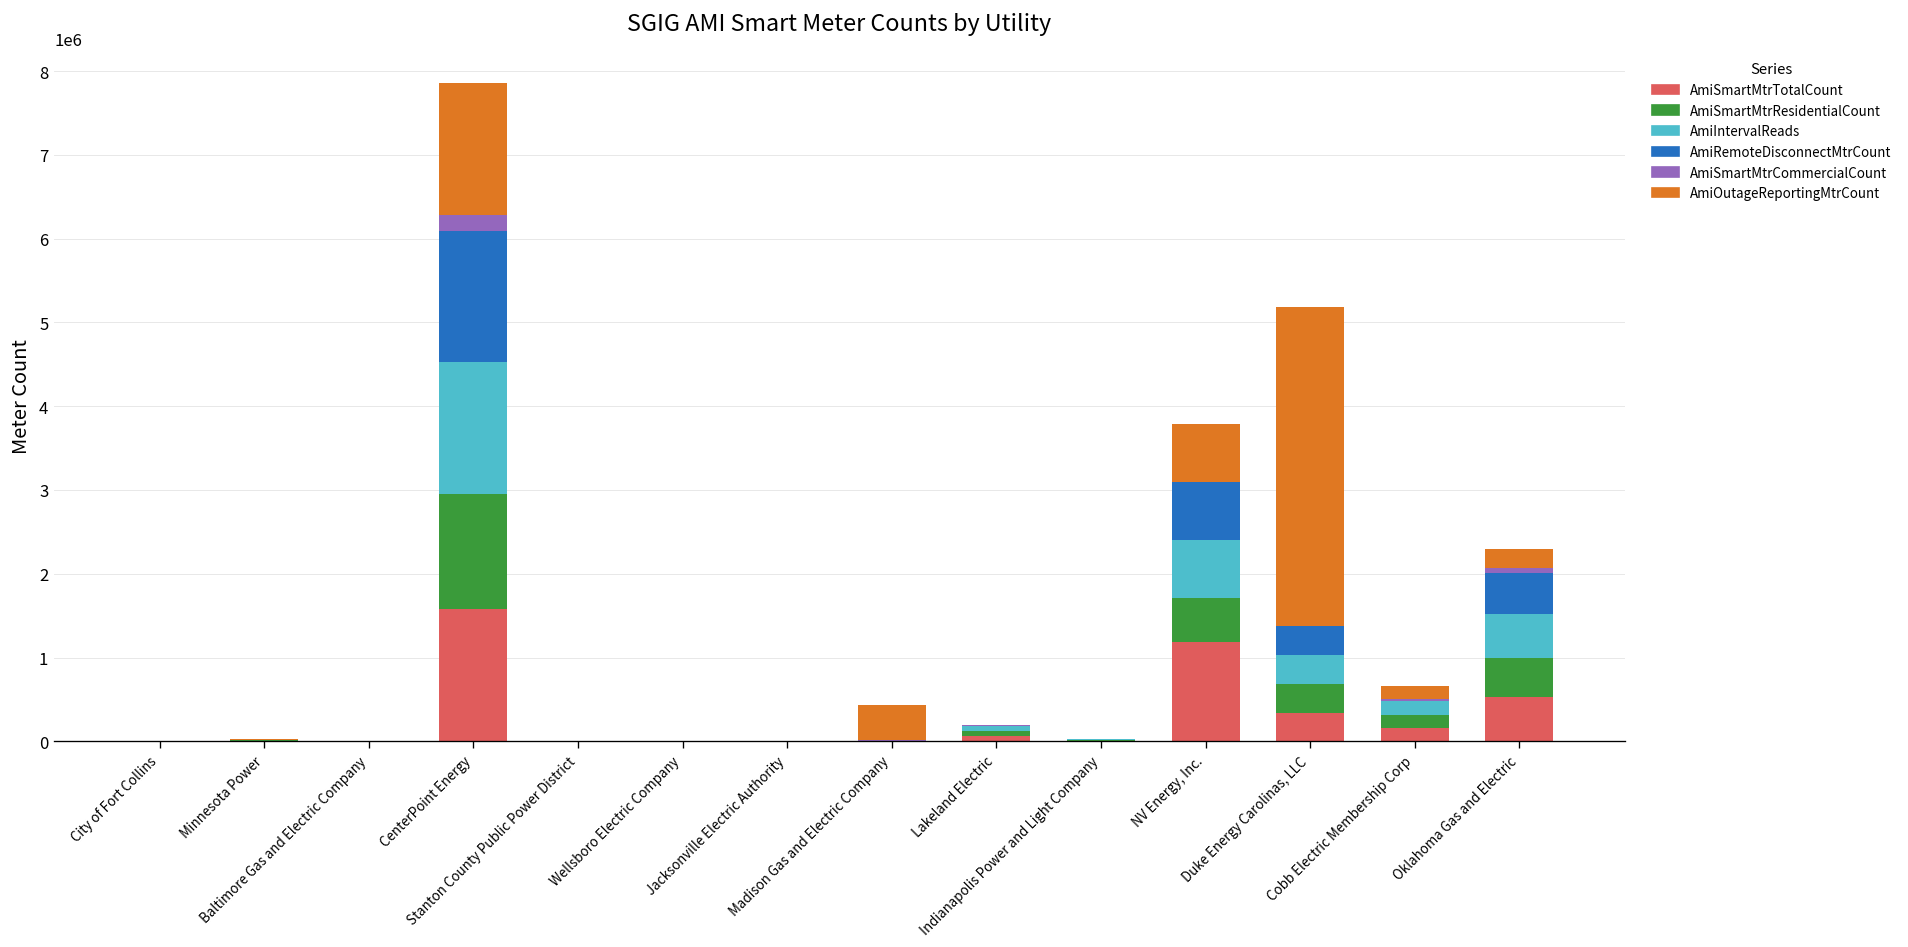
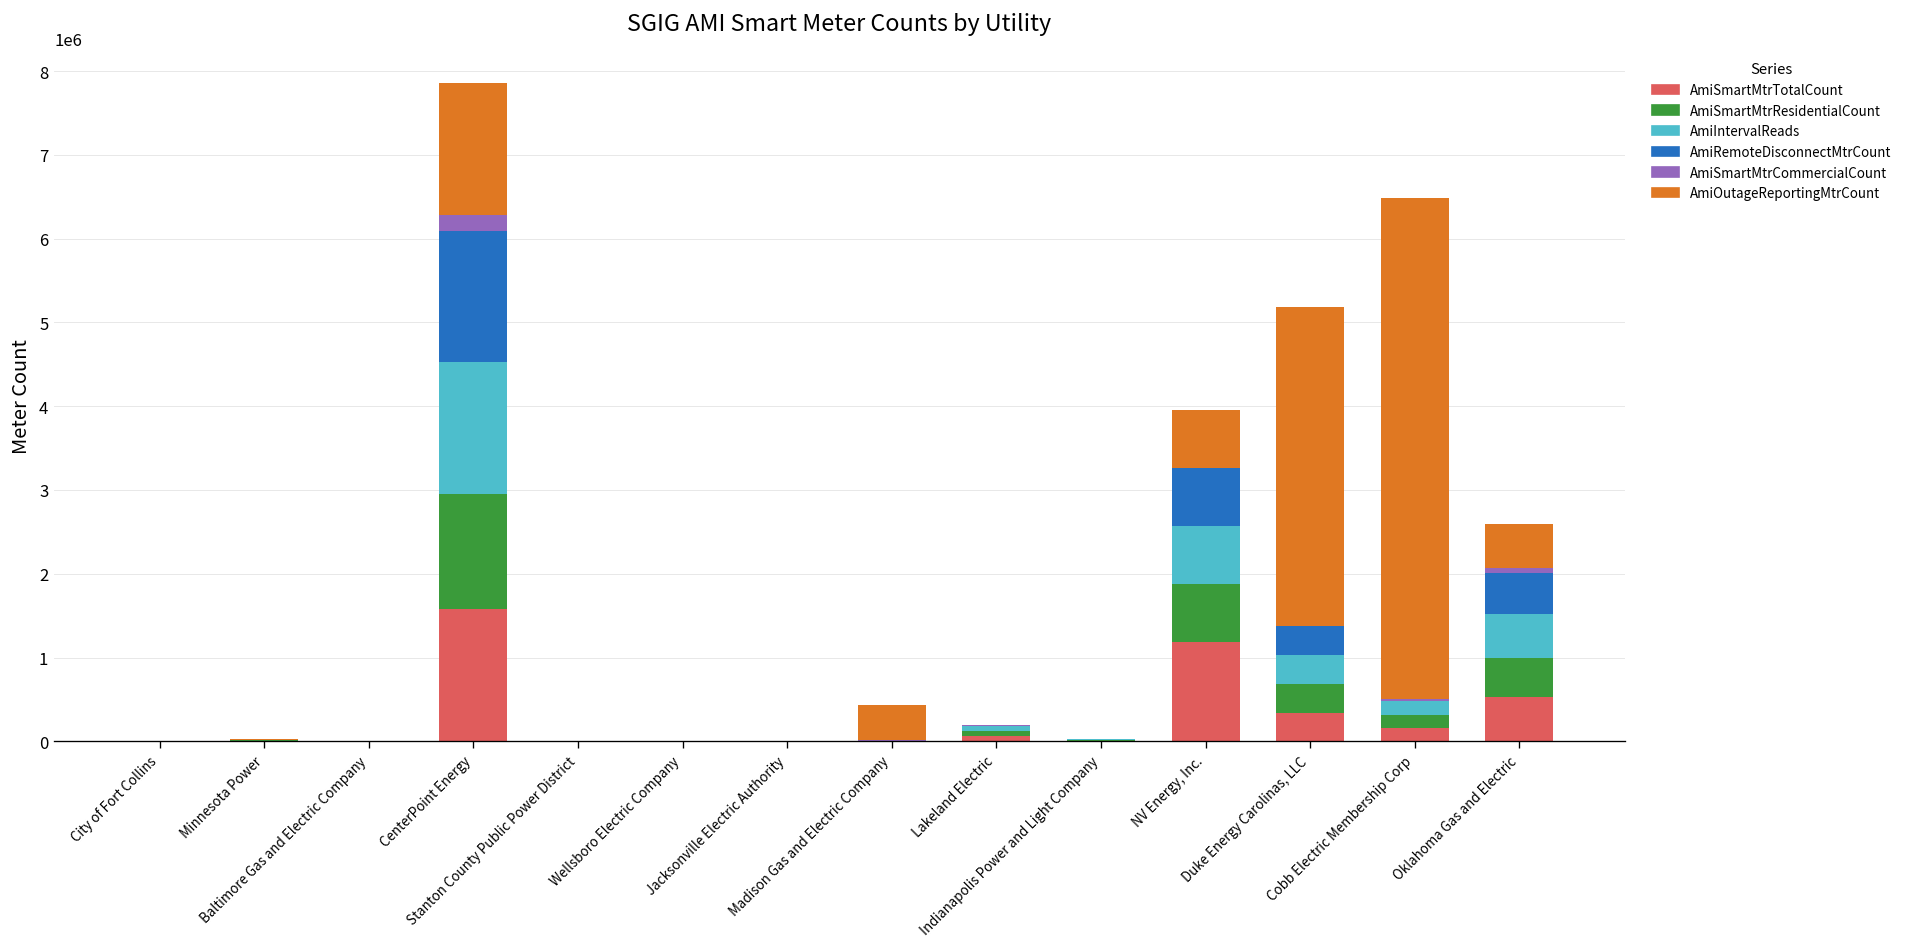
  {
    "AmiSmartMtrTotalCount": {
      "City of Fort Collins": 0,
      "CenterPoint Energy": 1600000,
      "Jacksonville Electric Authority": 0,
      "Lakeland Electric": 100000,
      "NV Energy, Inc.": 1200000,
      "Duke Energy Carolinas, LLC": 300000,
      "Cobb Electric Membership Corp": 200000,
      "Oklahoma Gas and Electric": 500000
    },
    "AmiSmartMtrResidentialCount": {
      "City of Fort Collins": 0,
      "Baltimore Gas and Electric Company": 0,
      "CenterPoint Energy": 1400000,
      "Jacksonville Electric Authority": 0,
      "Lakeland Electric": 100000,
-     "NV Energy, Inc.": 500000,
+     "NV Energy, Inc.": 700000,
      "Duke Energy Carolinas, LLC": 300000,
      "Cobb Electric Membership Corp": 100000,
      "Oklahoma Gas and Electric": 500000
    },
    "AmiIntervalReads": {
      "City of Fort Collins": 0,
      "CenterPoint Energy": 1600000,
      "Jacksonville Electric Authority": 0,
      "Lakeland Electric": 100000,
      "NV Energy, Inc.": 700000,
      "Duke Energy Carolinas, LLC": 300000,
      "Cobb Electric Membership Corp": 200000,
      "Oklahoma Gas and Electric": 500000
    },
    "AmiRemoteDisconnectMtrCount": {
      "City of Fort Collins": 0,
      "Baltimore Gas and Electric Company": 0,
      "CenterPoint Energy": 1600000,
      "Stanton County Public Power District": 0,
      "Wellsboro Electric Company": 0,
      "Jacksonville Electric Authority": 0,
      "Madison Gas and Electric Company": 0,
      "Lakeland Electric": 0,
      "Indianapolis Power and Light Company": 0,
      "NV Energy, Inc.": 700000,
      "Duke Energy Carolinas, LLC": 300000,
      "Oklahoma Gas and Electric": 500000
    },
    "AmiSmartMtrCommercialCount": {
      "City of Fort Collins": 0,
      "Baltimore Gas and Electric Company": 0,
      "CenterPoint Energy": 200000,
      "Jacksonville Electric Authority": 0,
      "NV Energy, Inc.": 0,
      "Duke Energy Carolinas, LLC": 0,
      "Oklahoma Gas and Electric": 100000
    },
    "AmiOutageReportingMtrCount": {
      "City of Fort Collins": 0,
      "Baltimore Gas and Electric Company": 0,
      "CenterPoint Energy": 1600000,
      "Jacksonville Electric Authority": 0,
      "Madison Gas and Electric Company": 400000,
      "Lakeland Electric": 0,
      "Indianapolis Power and Light Company": 0,
      "NV Energy, Inc.": 700000,
      "Duke Energy Carolinas, LLC": 3800000,
-     "Cobb Electric Membership Corp": 200000,
-     "Oklahoma Gas and Electric": 200000
+     "Cobb Electric Membership Corp": 6000000,
+     "Oklahoma Gas and Electric": 500000
    }
  }
